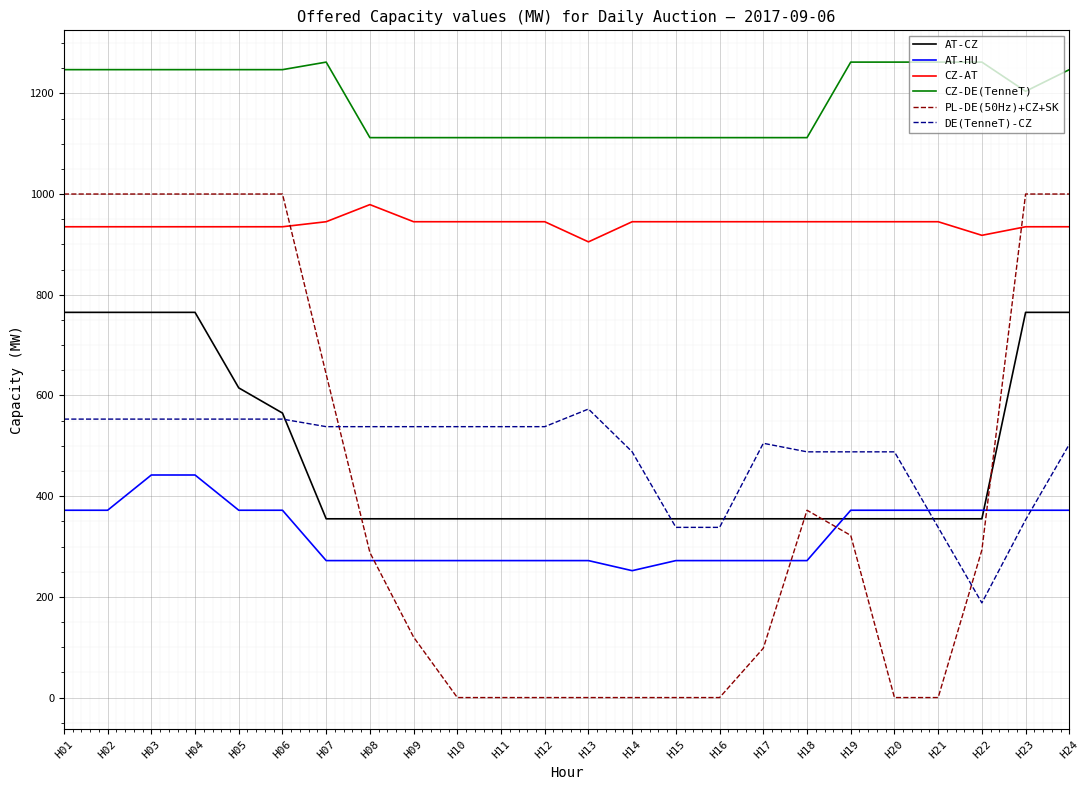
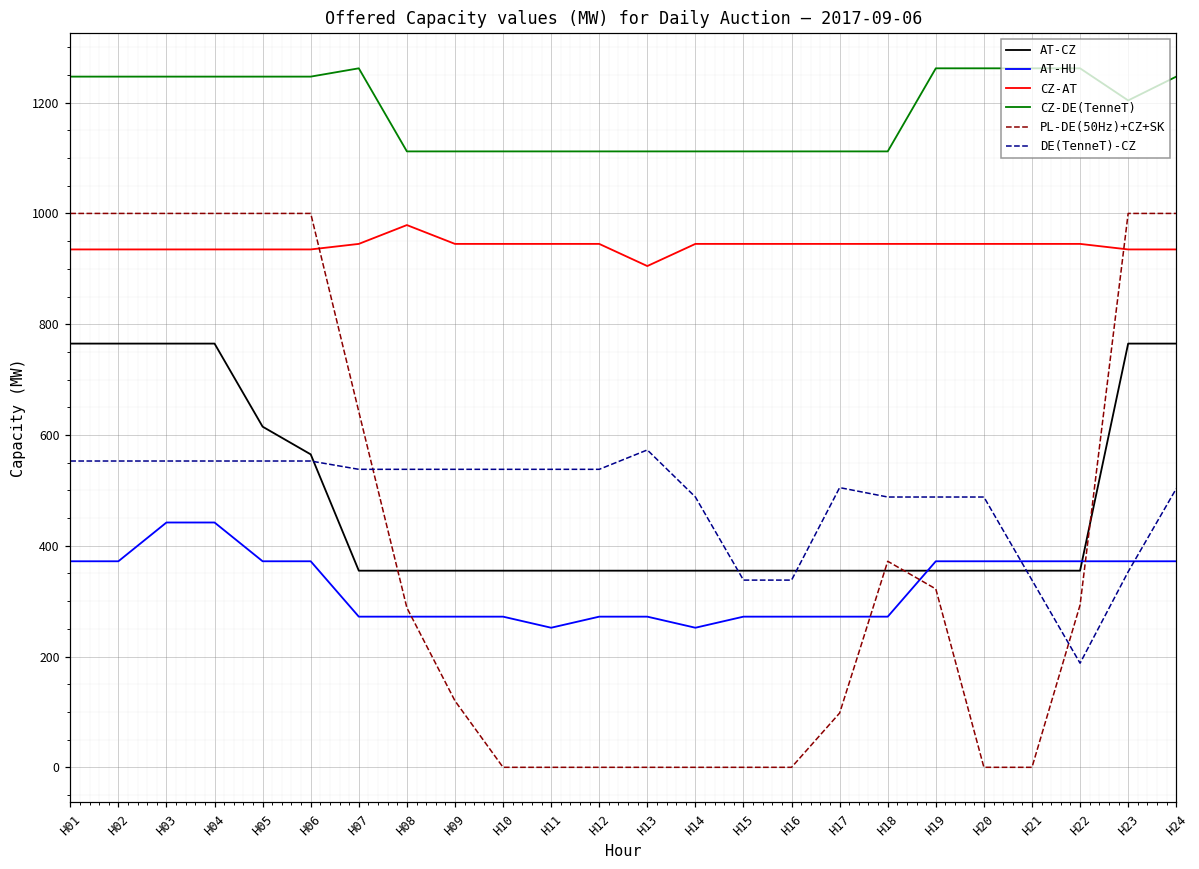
  {
    "AT-CZ": {
      "H01": 770,
      "H02": 770,
      "H03": 770,
      "H04": 770,
      "H05": 620,
      "H06": 570,
      "H07": 360,
      "H08": 360,
      "H09": 360,
      "H10": 360,
      "H11": 360,
      "H12": 360,
      "H13": 360,
      "H14": 360,
      "H15": 360,
      "H16": 360,
      "H17": 360,
      "H18": 360,
      "H19": 360,
      "H20": 360,
      "H21": 360,
      "H22": 360,
      "H23": 770,
      "H24": 770
    },
    "AT-HU": {
      "H01": 370,
      "H02": 370,
      "H03": 440,
      "H04": 440,
      "H05": 370,
      "H06": 370,
      "H07": 270,
      "H08": 270,
      "H09": 270,
      "H10": 270,
-     "H11": 270,
+     "H11": 250,
      "H12": 270,
      "H13": 270,
      "H14": 250,
      "H15": 270,
      "H16": 270,
      "H17": 270,
      "H18": 270,
      "H19": 370,
      "H20": 370,
      "H21": 370,
      "H22": 370,
      "H23": 370,
      "H24": 370
    },
    "CZ-AT": {
      "H01": 940,
      "H02": 940,
      "H03": 940,
      "H04": 940,
      "H05": 940,
      "H06": 940,
      "H07": 950,
      "H08": 980,
      "H09": 950,
      "H10": 950,
      "H11": 950,
      "H12": 950,
      "H13": 910,
      "H14": 950,
      "H15": 950,
      "H16": 950,
      "H17": 950,
      "H18": 950,
      "H19": 950,
      "H20": 950,
      "H21": 950,
-     "H22": 920,
+     "H22": 950,
      "H23": 940,
      "H24": 940
    },
    "CZ-DE(TenneT)": {
      "H01": 1250,
      "H02": 1250,
      "H03": 1250,
      "H04": 1250,
      "H05": 1250,
      "H06": 1250,
      "H07": 1260,
      "H08": 1110,
      "H09": 1110,
      "H10": 1110,
      "H11": 1110,
      "H12": 1110,
      "H13": 1110,
      "H14": 1110,
      "H15": 1110,
      "H16": 1110,
      "H17": 1110,
      "H18": 1110,
      "H19": 1260,
      "H20": 1260,
      "H24": 1250
    },
    "PL-DE(50Hz)+CZ+SK": {
      "H01": 1000,
      "H02": 1000,
      "H03": 1000,
      "H04": 1000,
      "H05": 1000,
      "H06": 1000,
      "H07": 640,
      "H08": 290,
      "H09": 120,
      "H10": 0,
      "H11": 0,
      "H12": 0,
      "H13": 0,
      "H14": 0,
      "H15": 0,
      "H16": 0,
      "H17": 100,
      "H18": 370,
      "H19": 320,
      "H20": 0,
      "H21": 0,
      "H22": 290,
      "H23": 1000,
      "H24": 1000
    },
    "DE(TenneT)-CZ": {
      "H01": 550,
      "H02": 550,
      "H03": 550,
      "H04": 550,
      "H05": 550,
      "H06": 550,
      "H07": 540,
      "H08": 540,
      "H09": 540,
      "H10": 540,
      "H11": 540,
      "H12": 540,
      "H13": 570,
      "H14": 490,
      "H15": 340,
      "H16": 340,
      "H17": 510,
      "H18": 490,
      "H19": 490,
      "H20": 490,
      "H21": 340,
      "H22": 190,
      "H23": 350,
      "H24": 500
    }
  }
